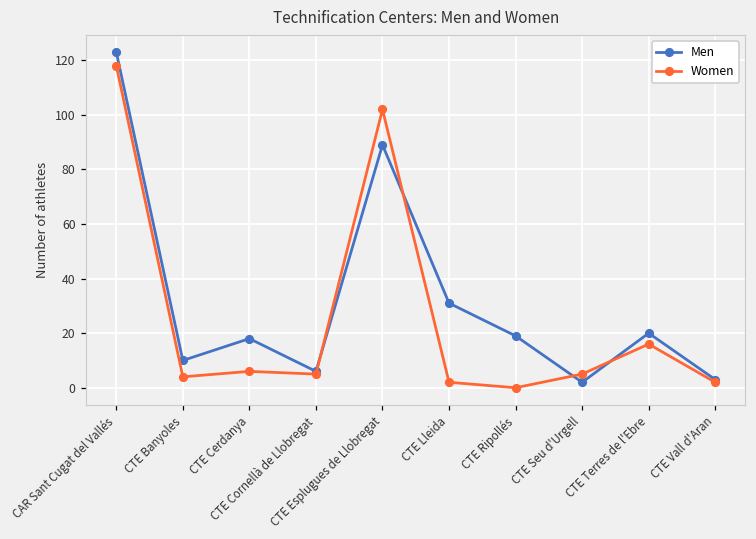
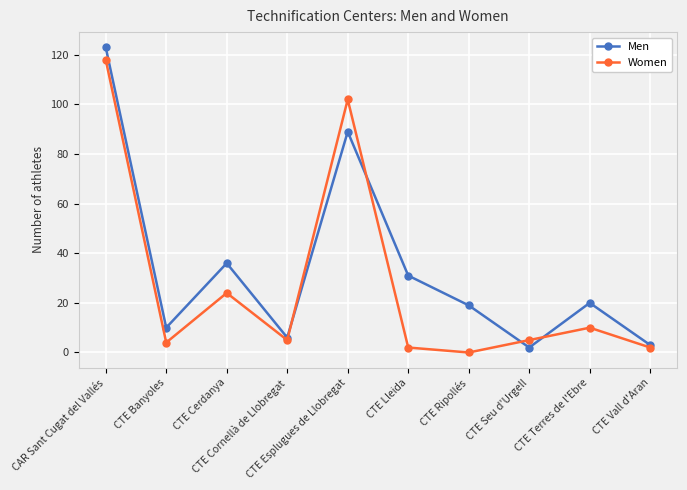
  {
    "Men": {
      "CAR Sant Cugat del Vallés": 123,
      "CTE Banyoles": 10,
-     "CTE Cerdanya": 18,
+     "CTE Cerdanya": 36,
      "CTE Esplugues de Llobregat": 89,
      "CTE Lleida": 31,
      "CTE Ripollés": 19,
      "CTE Seu d'Urgell": 2,
      "CTE Terres de l'Ebre": 20
    },
    "Women": {
      "CAR Sant Cugat del Vallés": 118,
      "CTE Banyoles": 4,
-     "CTE Cerdanya": 6,
+     "CTE Cerdanya": 24,
      "CTE Esplugues de Llobregat": 102,
      "CTE Lleida": 2,
      "CTE Ripollés": 0,
      "CTE Seu d'Urgell": 5,
-     "CTE Terres de l'Ebre": 16
+     "CTE Terres de l'Ebre": 10
    }
  }
